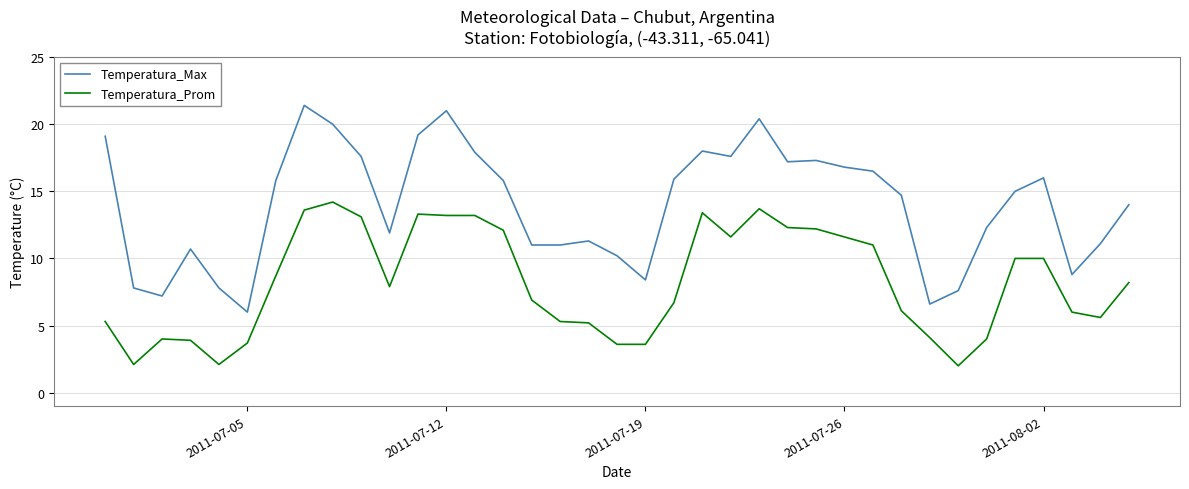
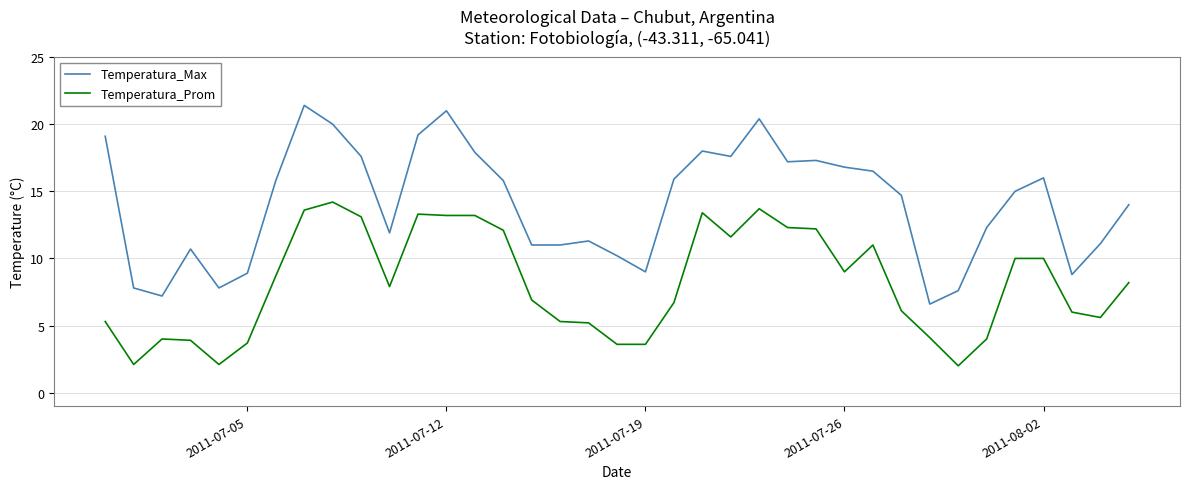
  {
    "Temperatura_Max": {
-     "2011-07-05": 6.0,
+     "2011-07-05": 8.9,
      "2011-07-12": 21.0,
-     "2011-07-19": 8.4,
+     "2011-07-19": 9.0,
      "2011-07-26": 16.8,
      "2011-08-02": 16.0
    },
    "Temperatura_Prom": {
      "2011-07-05": 3.7,
      "2011-07-12": 13.2,
      "2011-07-19": 3.6,
-     "2011-07-26": 11.6,
+     "2011-07-26": 9.0,
      "2011-08-02": 10.0
    }
  }
